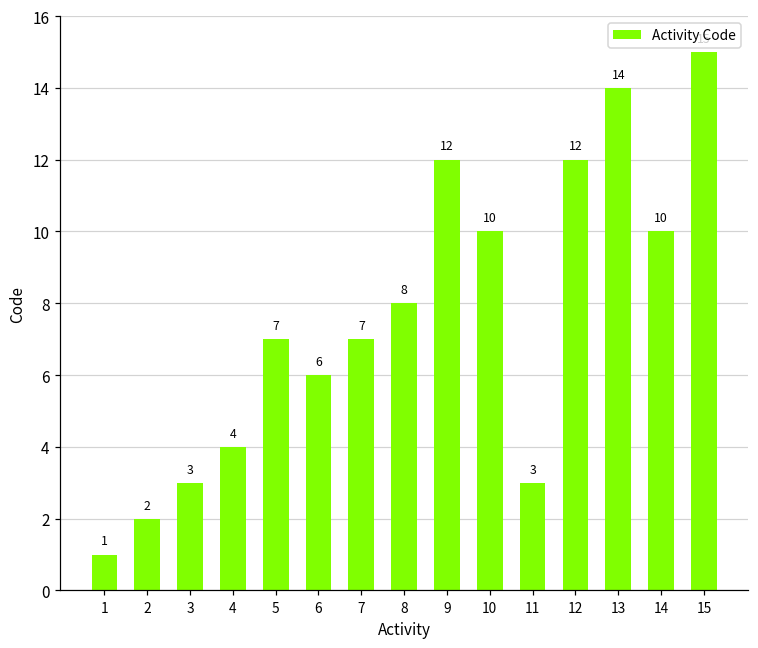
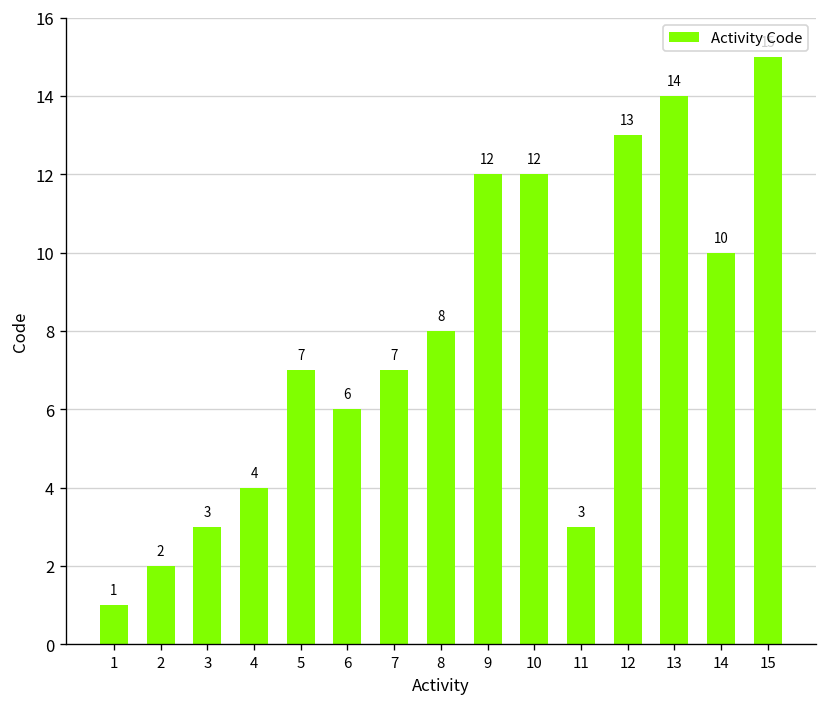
  {
    "1": 1,
    "2": 2,
    "3": 3,
    "4": 4,
    "5": 7,
    "6": 6,
    "7": 7,
    "8": 8,
    "9": 12,
-   "10": 10,
+   "10": 12,
    "11": 3,
-   "12": 12,
+   "12": 13,
    "13": 14,
    "14": 10
  }
